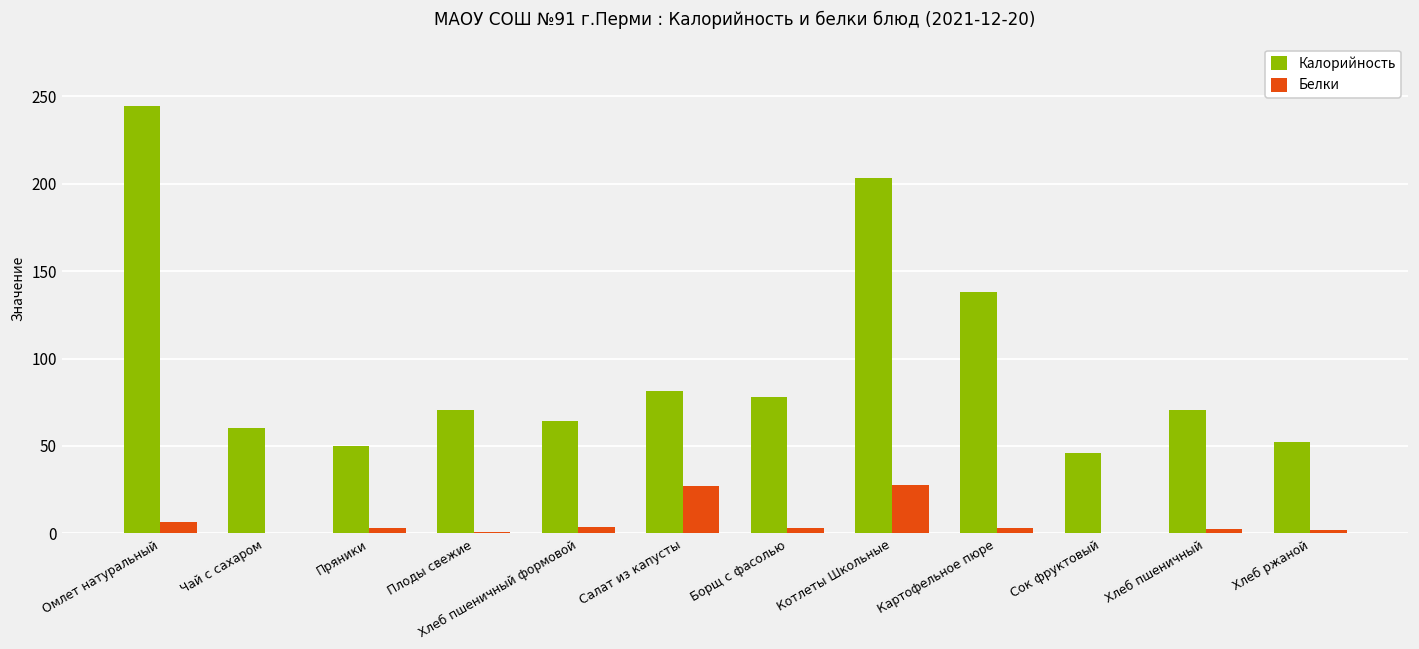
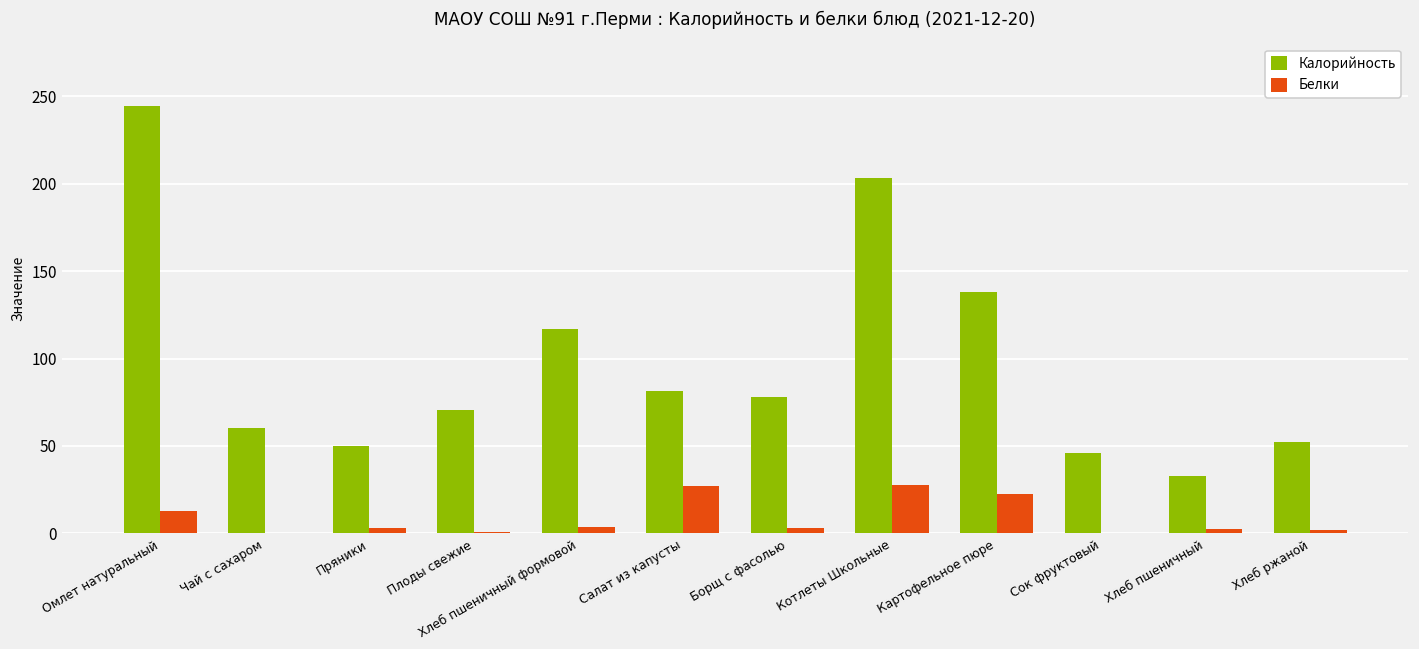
  {
    "Калорийность": {
      "Омлет натуральный": 245,
      "Чай с сахаром": 60,
      "Пряники": 50,
      "Плоды свежие": 71,
-     "Хлеб пшеничный формовой": 64,
+     "Хлеб пшеничный формовой": 117,
      "Салат из капусты": 82,
      "Борщ с фасолью": 78,
      "Котлеты Школьные": 203,
      "Картофельное пюре": 138,
      "Сок фруктовый": 46,
-     "Хлеб пшеничный": 71,
+     "Хлеб пшеничный": 33,
      "Хлеб ржаной": 52
    },
    "Белки": {
-     "Омлет натуральный": 6,
+     "Омлет натуральный": 13,
      "Пряники": 3,
      "Хлеб пшеничный формовой": 4,
      "Салат из капусты": 27,
      "Борщ с фасолью": 3,
      "Котлеты Школьные": 28,
-     "Картофельное пюре": 3,
+     "Картофельное пюре": 23,
      "Хлеб пшеничный": 2,
      "Хлеб ржаной": 2
    }
  }
